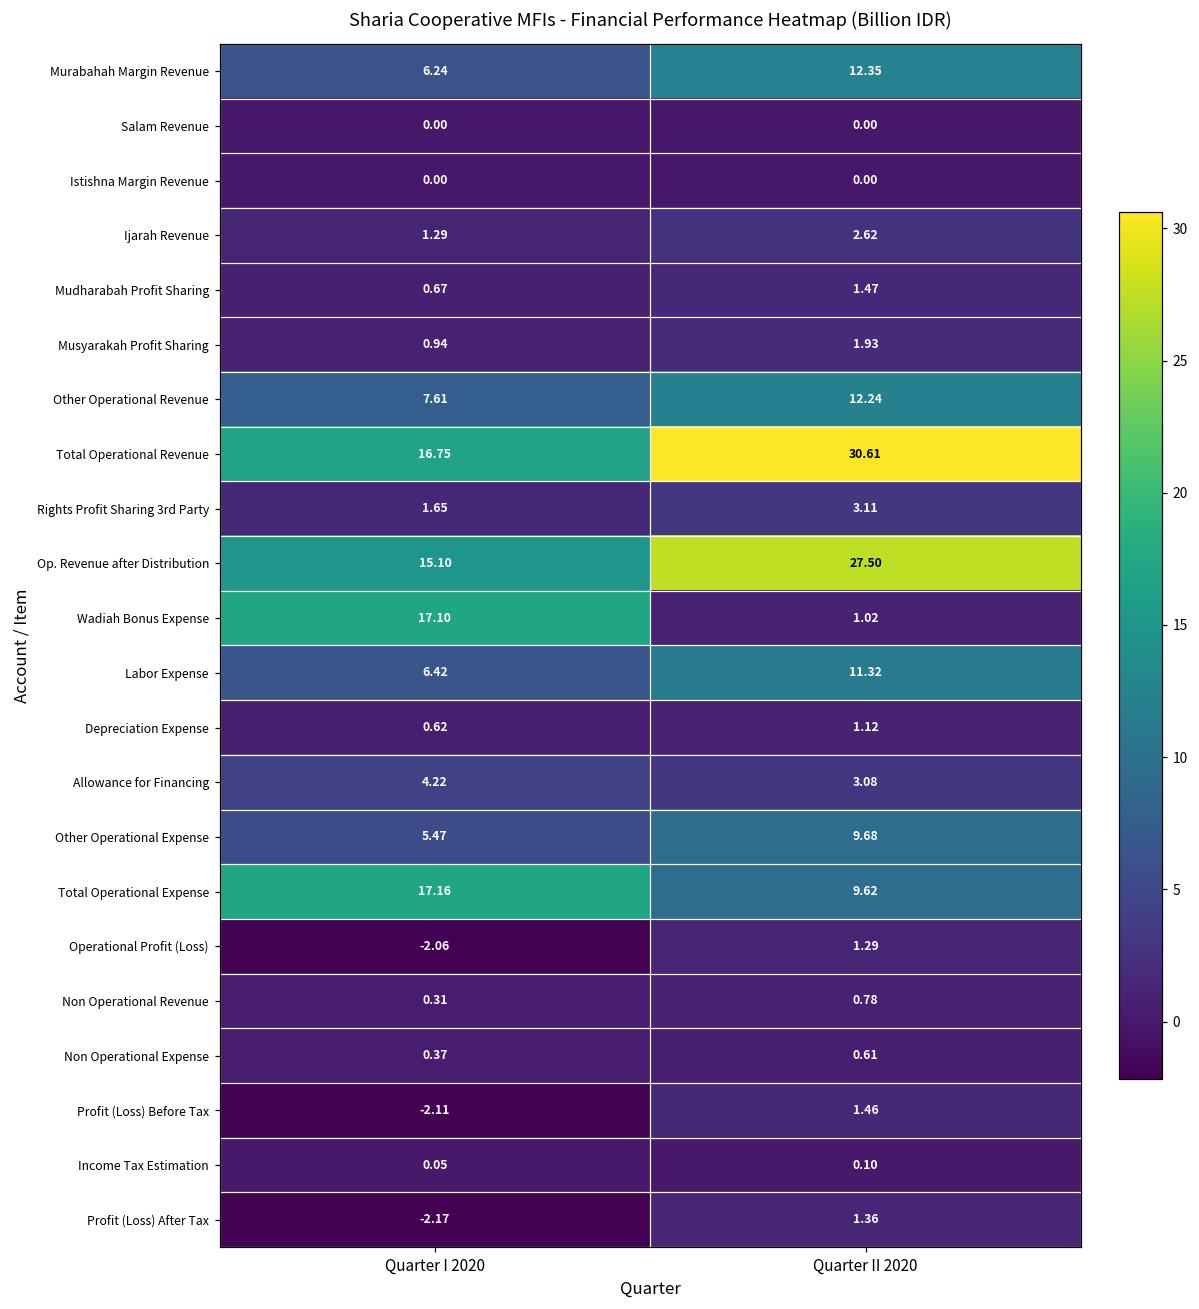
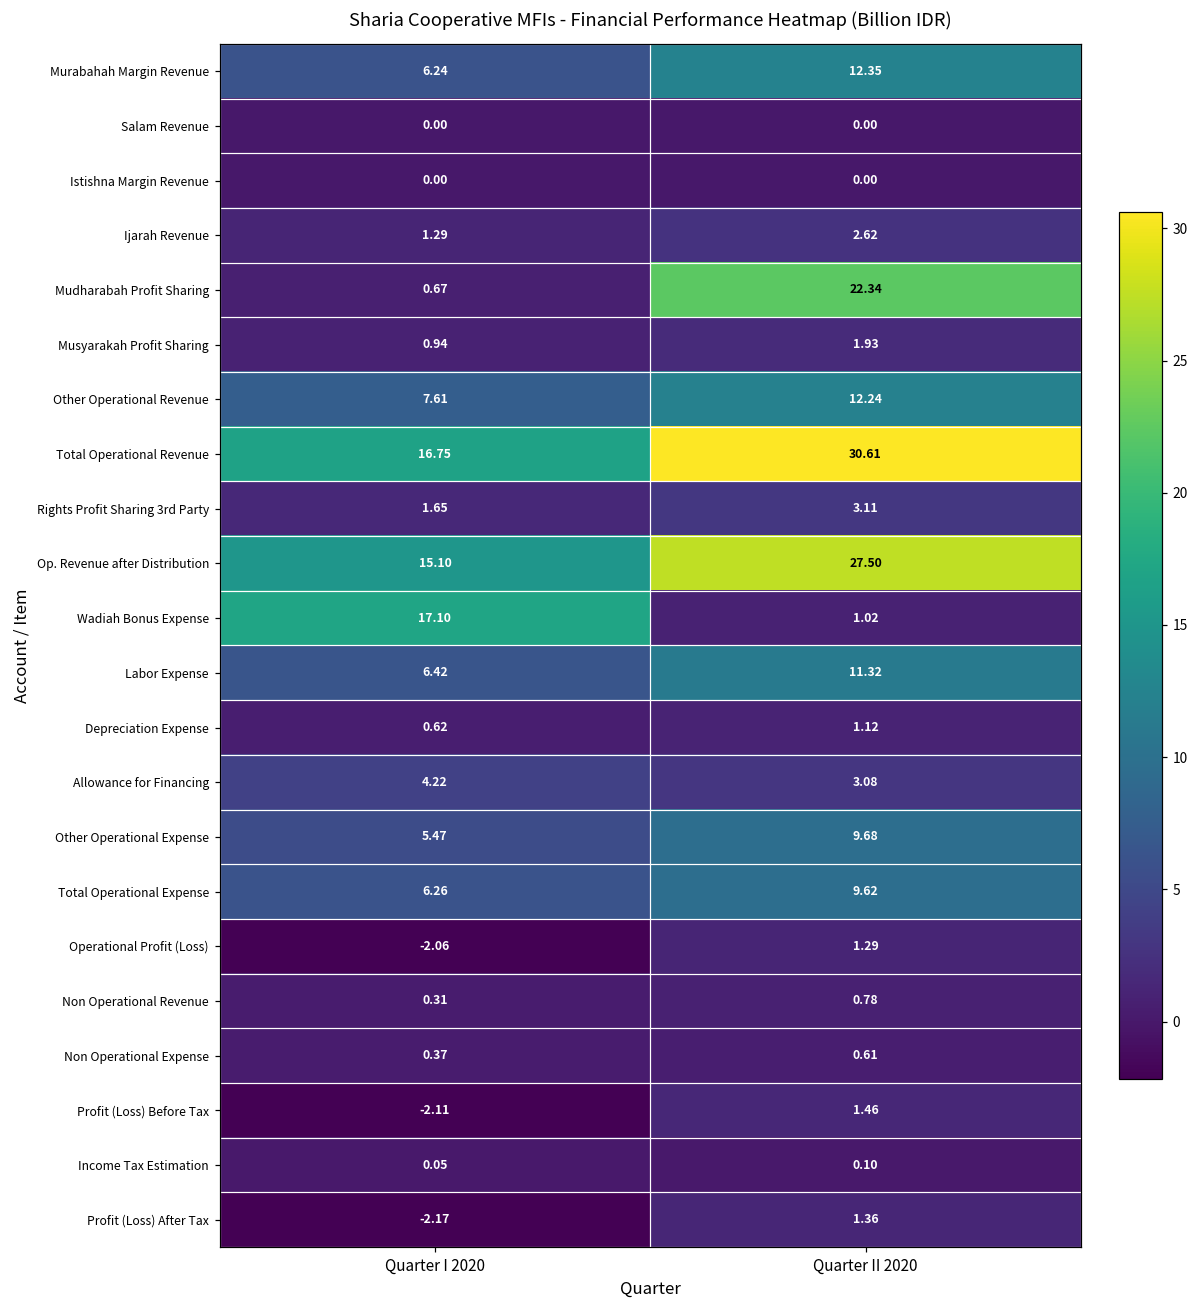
  {
    "Murabahah Margin Revenue": {
      "Quarter I 2020": 6.24,
      "Quarter II 2020": 12.35
    },
    "Salam Revenue": {
      "Quarter I 2020": 0.00,
      "Quarter II 2020": 0.00
    },
    "Istishna Margin Revenue": {
      "Quarter I 2020": 0.00,
      "Quarter II 2020": 0.00
    },
    "Ijarah Revenue": {
      "Quarter I 2020": 1.29,
      "Quarter II 2020": 2.62
    },
    "Mudharabah Profit Sharing": {
      "Quarter I 2020": 0.67,
-     "Quarter II 2020": 1.47
+     "Quarter II 2020": 22.34
    },
    "Musyarakah Profit Sharing": {
      "Quarter I 2020": 0.94,
      "Quarter II 2020": 1.93
    },
    "Other Operational Revenue": {
      "Quarter I 2020": 7.61,
      "Quarter II 2020": 12.24
    },
    "Total Operational Revenue": {
      "Quarter I 2020": 16.75,
      "Quarter II 2020": 30.61
    },
    "Rights Profit Sharing 3rd Party": {
      "Quarter I 2020": 1.65,
      "Quarter II 2020": 3.11
    },
    "Op. Revenue after Distribution": {
      "Quarter I 2020": 15.10,
      "Quarter II 2020": 27.50
    },
    "Wadiah Bonus Expense": {
      "Quarter I 2020": 17.10,
      "Quarter II 2020": 1.02
    },
    "Labor Expense": {
      "Quarter I 2020": 6.42,
      "Quarter II 2020": 11.32
    },
    "Depreciation Expense": {
      "Quarter I 2020": 0.62,
      "Quarter II 2020": 1.12
    },
    "Allowance for Financing": {
      "Quarter I 2020": 4.22,
      "Quarter II 2020": 3.08
    },
    "Other Operational Expense": {
      "Quarter I 2020": 5.47,
      "Quarter II 2020": 9.68
    },
    "Total Operational Expense": {
-     "Quarter I 2020": 17.16,
+     "Quarter I 2020": 6.26,
      "Quarter II 2020": 9.62
    },
    "Operational Profit (Loss)": {
      "Quarter I 2020": -2.06,
      "Quarter II 2020": 1.29
    },
    "Non Operational Revenue": {
      "Quarter I 2020": 0.31,
      "Quarter II 2020": 0.78
    },
    "Non Operational Expense": {
      "Quarter I 2020": 0.37,
      "Quarter II 2020": 0.61
    },
    "Profit (Loss) Before Tax": {
      "Quarter I 2020": -2.11,
      "Quarter II 2020": 1.46
    },
    "Income Tax Estimation": {
      "Quarter I 2020": 0.05,
      "Quarter II 2020": 0.10
    },
    "Profit (Loss) After Tax": {
      "Quarter I 2020": -2.17,
      "Quarter II 2020": 1.36
    }
  }
